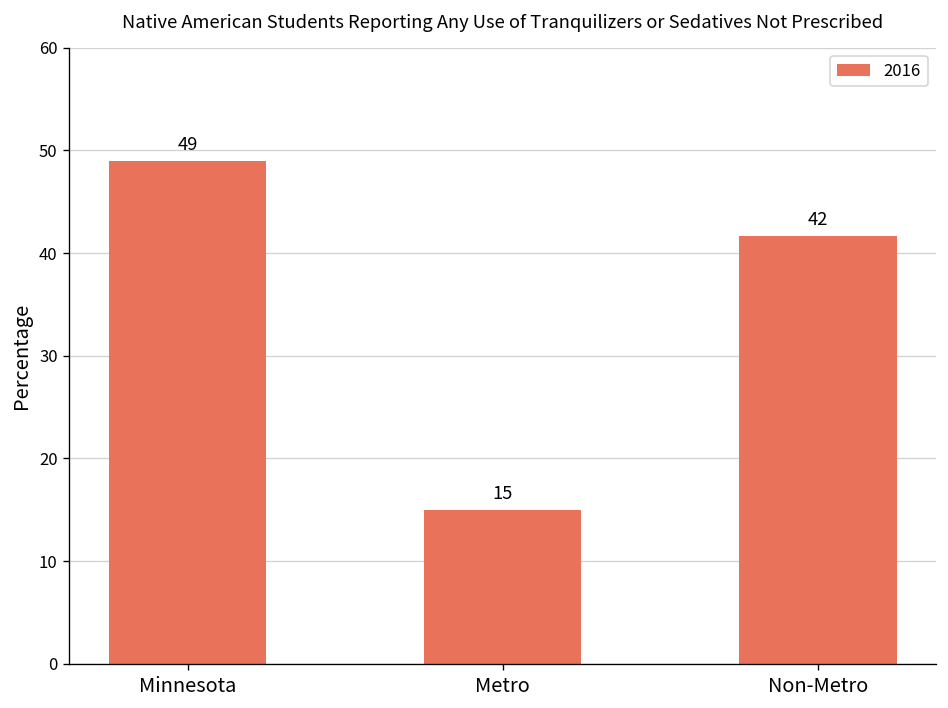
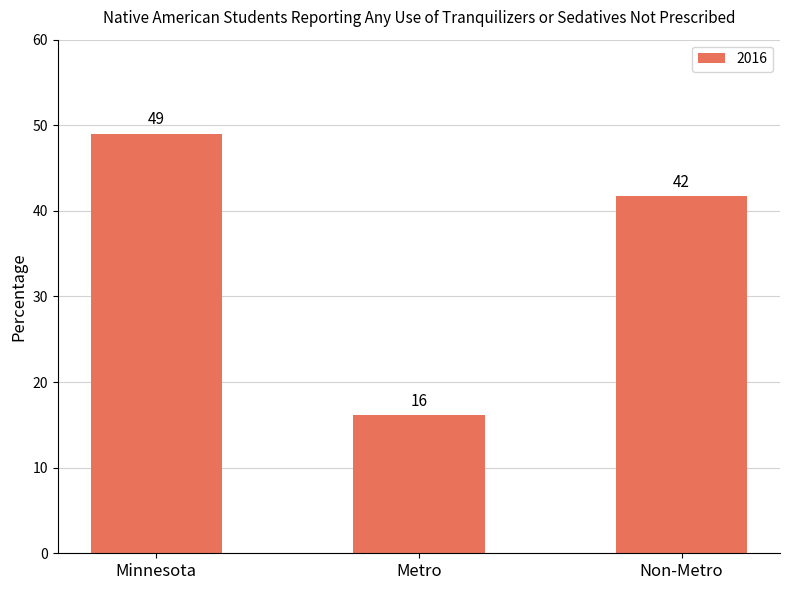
  {
    "Minnesota": 49,
-   "Metro": 15,
+   "Metro": 16,
    "Non-Metro": 42
  }
